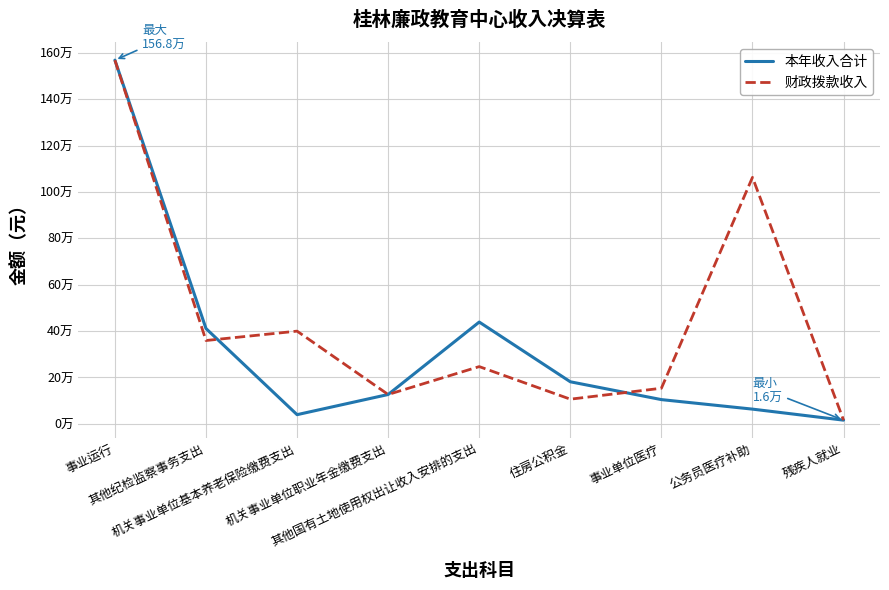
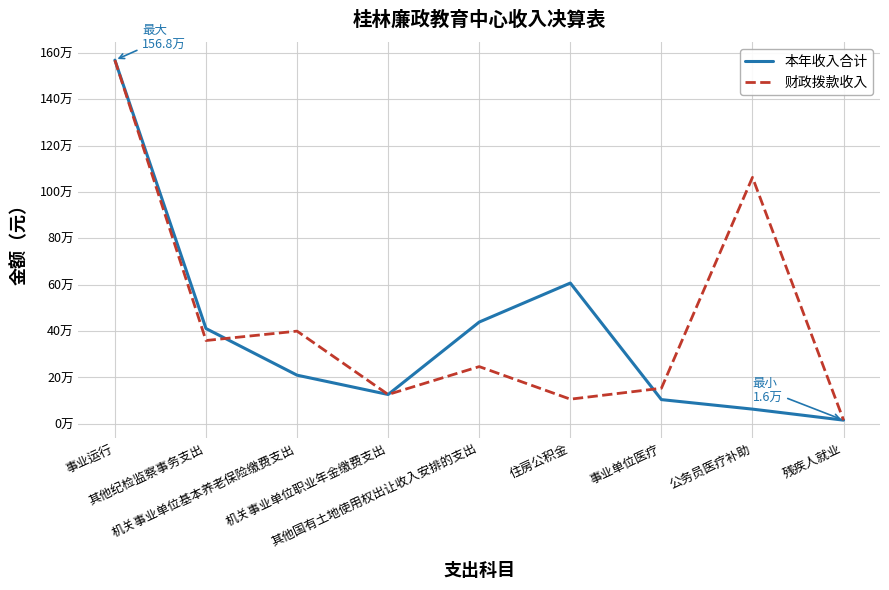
  {
    "本年收入合计": {
      "其他纪检监察事务支出": "41万",
-     "机关事业单位基本养老保险缴费支出": "4万",
+     "机关事业单位基本养老保险缴费支出": "21万",
      "其他国有土地使用权出让收入安排的支出": "44万",
-     "住房公积金": "18万",
+     "住房公积金": "61万",
      "事业单位医疗": "10万"
    },
    "财政拨款收入": {
      "其他纪检监察事务支出": "36万",
      "机关事业单位基本养老保险缴费支出": "40万",
      "其他国有土地使用权出让收入安排的支出": "25万",
      "住房公积金": "11万",
      "事业单位医疗": "15万",
      "公务员医疗补助": "106万"
    }
  }
